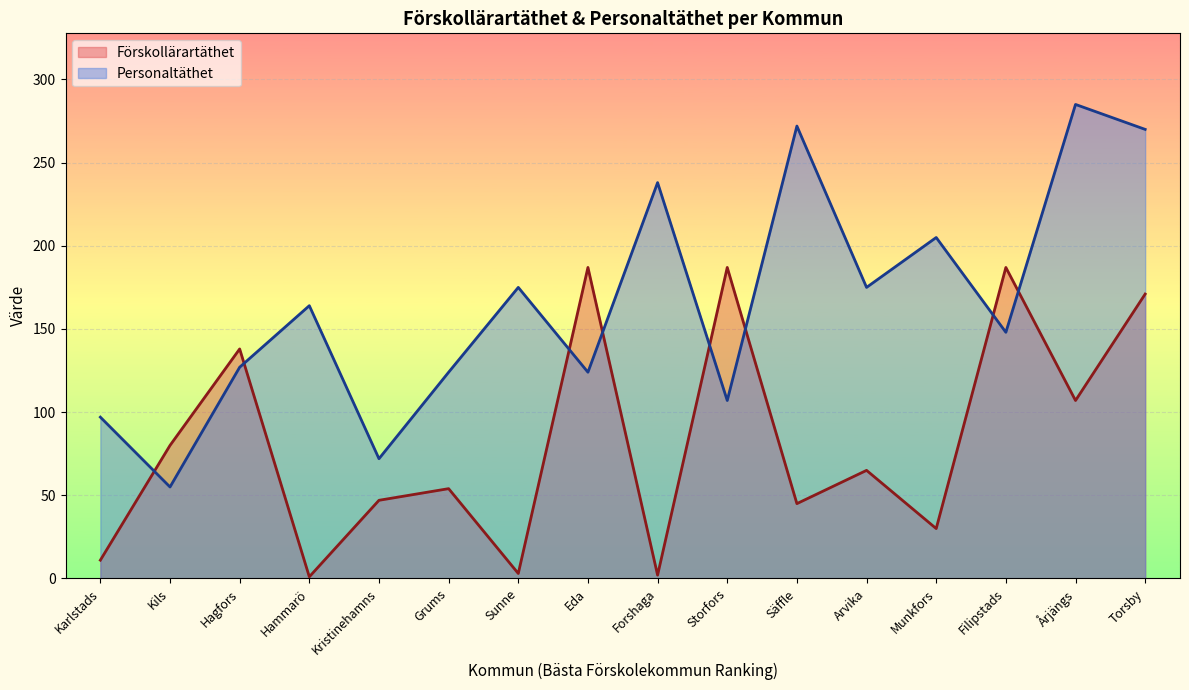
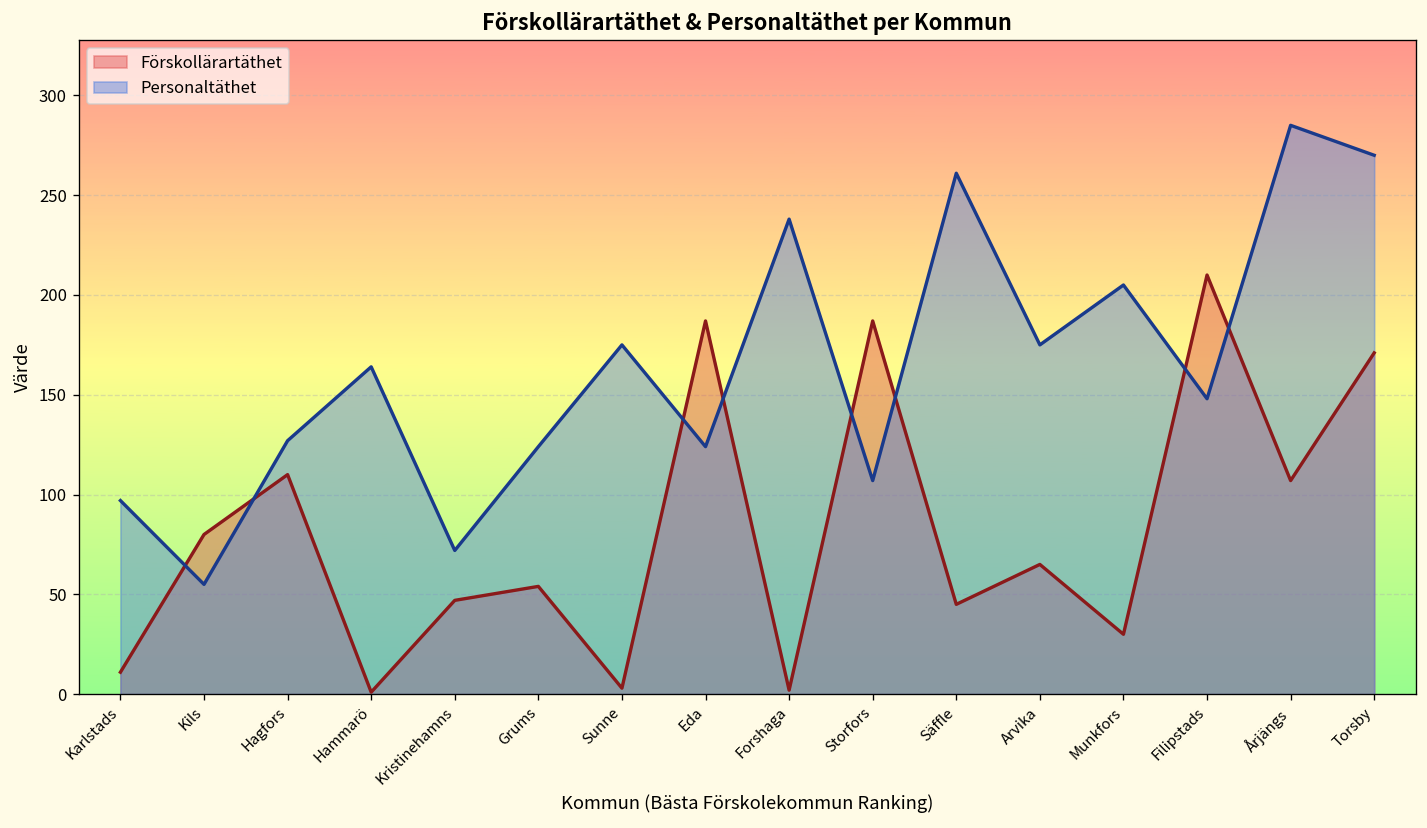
  {
    "Förskollärartäthet": {
      "Karlstads": 11,
      "Kils": 80,
-     "Hagfors": 138,
+     "Hagfors": 110,
      "Hammarö": 1,
      "Kristinehamns": 47,
      "Grums": 54,
      "Sunne": 3,
      "Eda": 187,
      "Forshaga": 2,
      "Storfors": 187,
      "Säffle": 45,
      "Arvika": 65,
      "Munkfors": 30,
-     "Filipstads": 187,
+     "Filipstads": 210,
      "Årjängs": 107,
      "Torsby": 171
    },
    "Personaltäthet": {
      "Karlstads": 97,
      "Kils": 55,
      "Hagfors": 127,
      "Hammarö": 164,
      "Kristinehamns": 72,
      "Grums": 124,
      "Sunne": 175,
      "Eda": 124,
      "Forshaga": 238,
      "Storfors": 107,
-     "Säffle": 272,
+     "Säffle": 261,
      "Arvika": 175,
      "Munkfors": 205,
      "Filipstads": 148,
      "Årjängs": 285,
      "Torsby": 270
    }
  }
